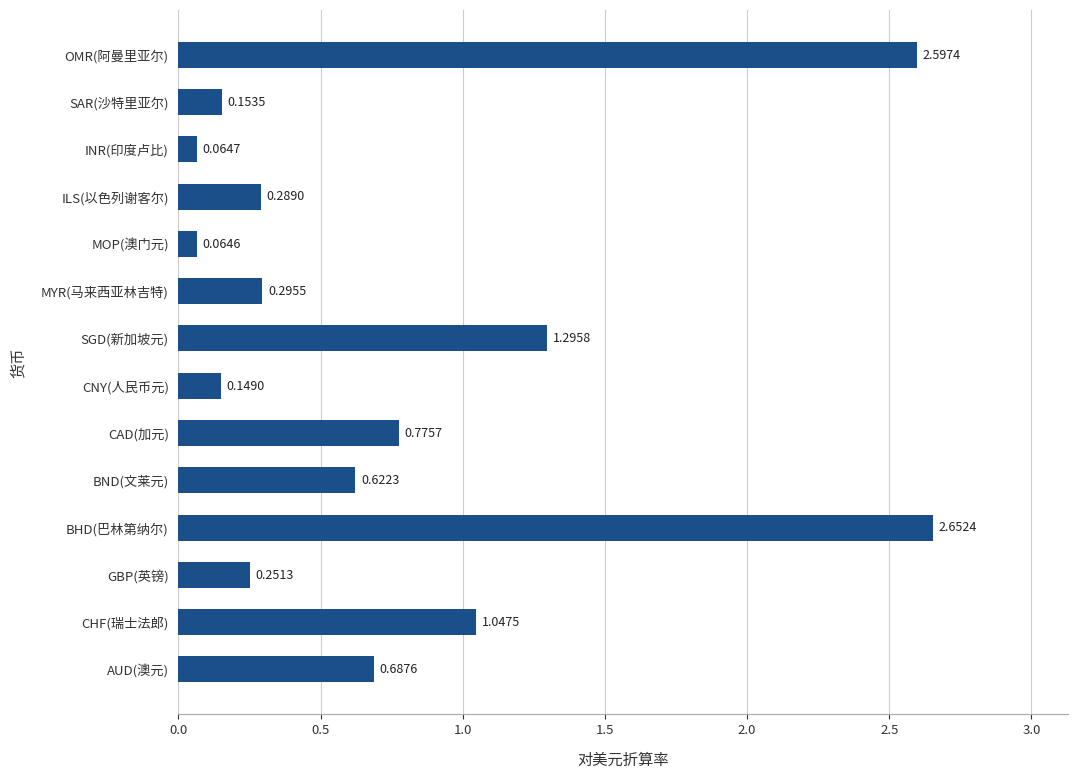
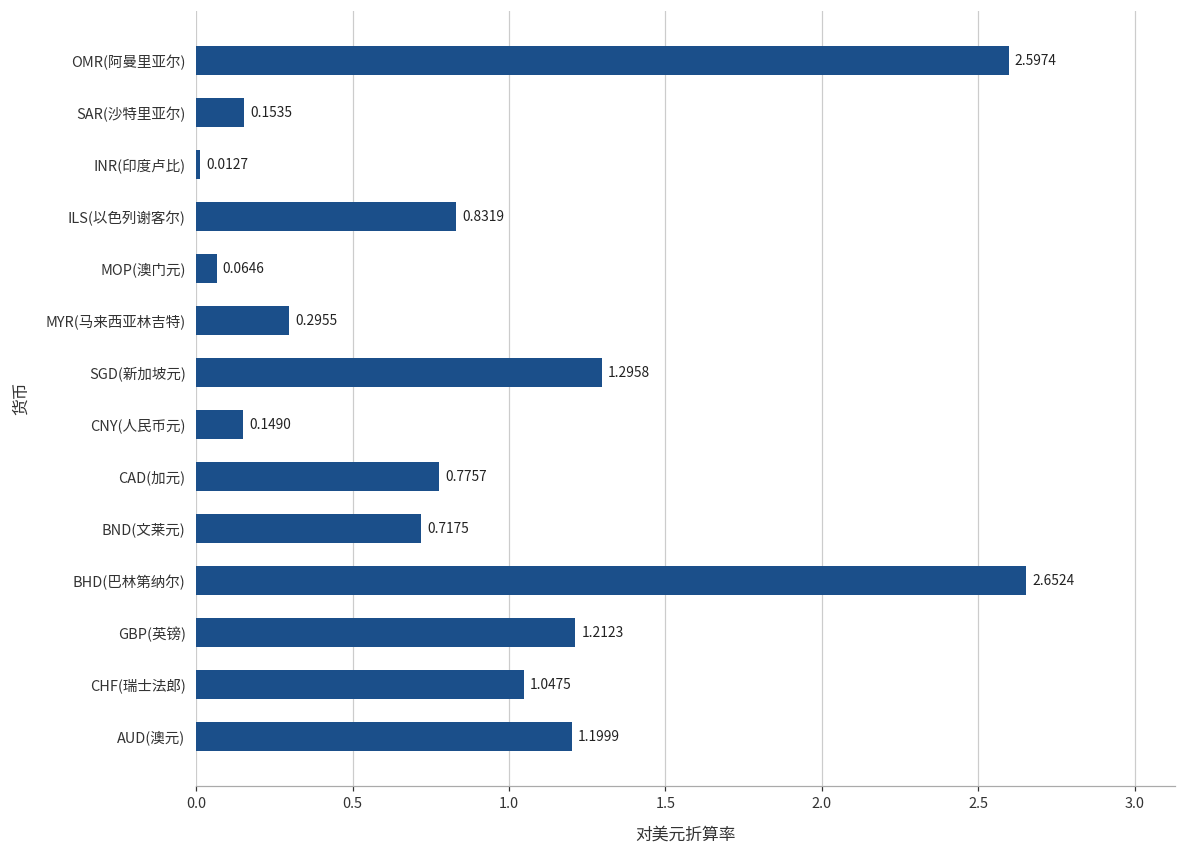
  {
    "OMR(阿曼里亚尔)": 2.5974,
    "SAR(沙特里亚尔)": 0.1535,
-   "INR(印度卢比)": 0.0647,
-   "ILS(以色列谢客尔)": 0.2890,
+   "INR(印度卢比)": 0.0127,
+   "ILS(以色列谢客尔)": 0.8319,
    "MOP(澳门元)": 0.0646,
    "MYR(马来西亚林吉特)": 0.2955,
    "SGD(新加坡元)": 1.2958,
    "CNY(人民币元)": 0.1490,
    "CAD(加元)": 0.7757,
-   "BND(文莱元)": 0.6223,
+   "BND(文莱元)": 0.7175,
    "BHD(巴林第纳尔)": 2.6524,
-   "GBP(英镑)": 0.2513,
+   "GBP(英镑)": 1.2123,
    "CHF(瑞士法郎)": 1.0475,
-   "AUD(澳元)": 0.6876
+   "AUD(澳元)": 1.1999
  }
